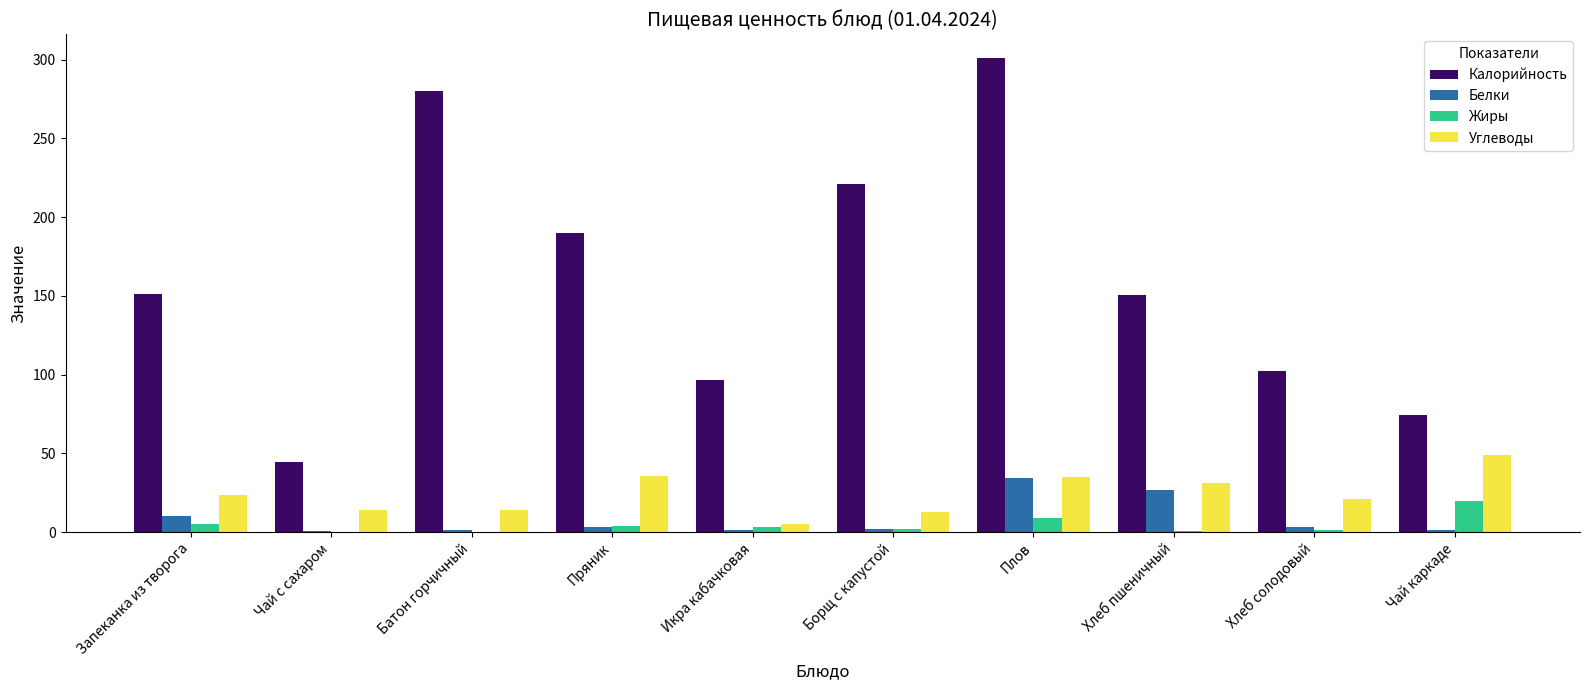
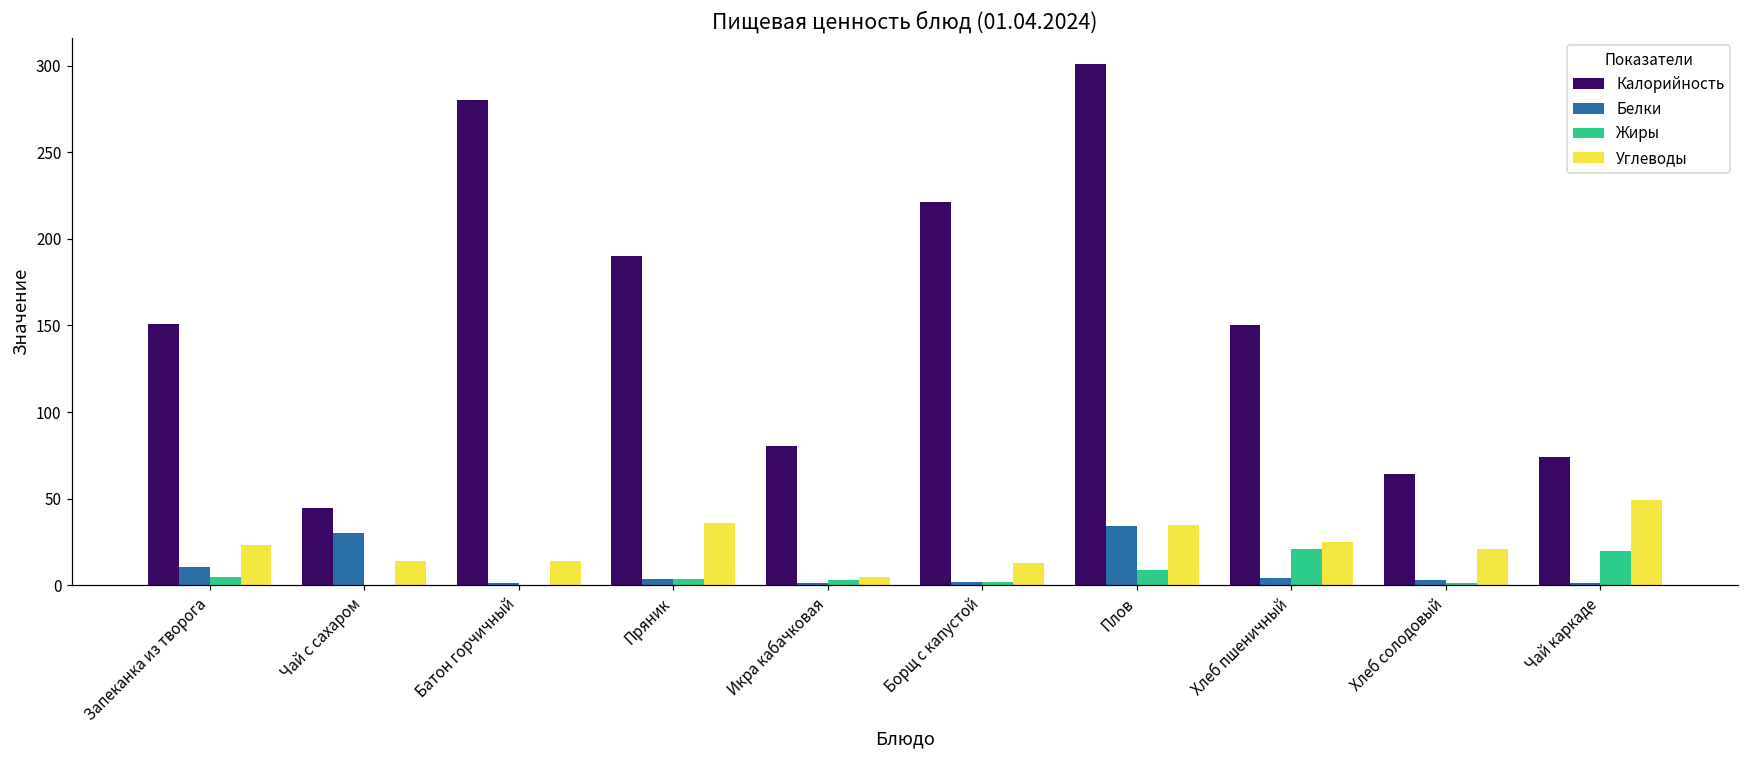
  {
    "Калорийность": {
      "Запеканка из творога": 151,
      "Чай с сахаром": 45,
      "Батон горчичный": 280,
      "Пряник": 190,
-     "Икра кабачковая": 97,
+     "Икра кабачковая": 80,
      "Борщ с капустой": 221,
      "Плов": 301,
      "Хлеб пшеничный": 151,
-     "Хлеб солодовый": 102,
+     "Хлеб солодовый": 64,
      "Чай каркаде": 74
    },
    "Белки": {
      "Запеканка из творога": 10,
-     "Чай с сахаром": 1,
+     "Чай с сахаром": 30,
      "Пряник": 3,
      "Борщ с капустой": 2,
      "Плов": 34,
-     "Хлеб пшеничный": 27,
+     "Хлеб пшеничный": 4,
      "Хлеб солодовый": 3
    },
    "Жиры": {
      "Запеканка из творога": 5,
      "Чай с сахаром": 0,
      "Батон горчичный": 0,
      "Пряник": 4,
      "Икра кабачковая": 3,
      "Борщ с капустой": 2,
      "Плов": 9,
-     "Хлеб пшеничный": 1,
+     "Хлеб пшеничный": 21,
      "Чай каркаде": 20
    },
    "Углеводы": {
      "Запеканка из творога": 23,
      "Чай с сахаром": 14,
      "Батон горчичный": 14,
      "Пряник": 36,
      "Икра кабачковая": 5,
      "Борщ с капустой": 13,
      "Плов": 35,
-     "Хлеб пшеничный": 31,
+     "Хлеб пшеничный": 25,
      "Хлеб солодовый": 21,
      "Чай каркаде": 49
    }
  }
